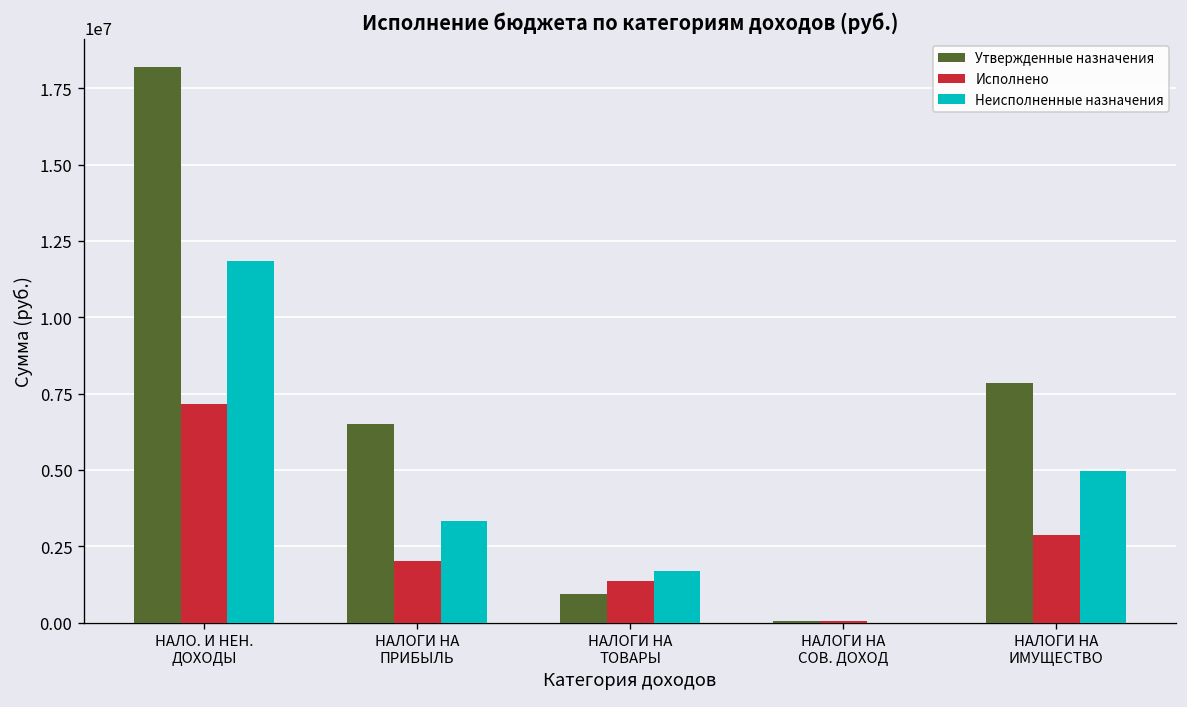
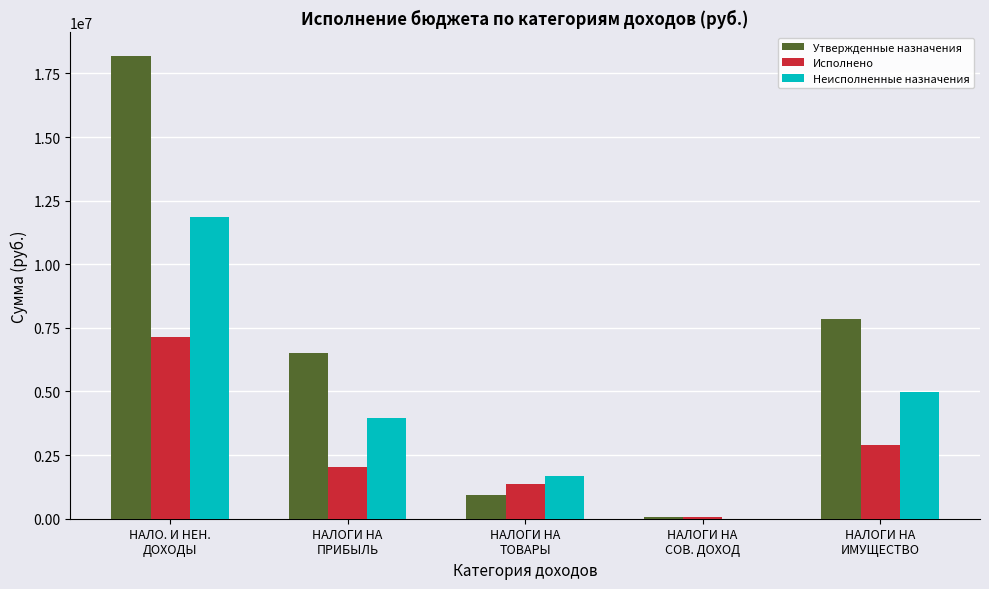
  {
    "Утвержденные назначения": {
      "НАЛО. И НЕН. ДОХОДЫ": 18200000,
      "НАЛОГИ НА ПРИБЫЛЬ": 6500000,
      "НАЛОГИ НА ТОВАРЫ": 900000,
      "НАЛОГИ НА ИМУЩЕСТВО": 7900000
    },
    "Исполнено": {
      "НАЛО. И НЕН. ДОХОДЫ": 7200000,
      "НАЛОГИ НА ПРИБЫЛЬ": 2000000,
      "НАЛОГИ НА ТОВАРЫ": 1400000,
      "НАЛОГИ НА ИМУЩЕСТВО": 2900000
    },
    "Неисполненные назначения": {
      "НАЛО. И НЕН. ДОХОДЫ": 11900000,
-     "НАЛОГИ НА ПРИБЫЛЬ": 3300000,
+     "НАЛОГИ НА ПРИБЫЛЬ": 4000000,
      "НАЛОГИ НА ТОВАРЫ": 1700000,
      "НАЛОГИ НА СОВ. ДОХОД": 0,
      "НАЛОГИ НА ИМУЩЕСТВО": 5000000
    }
  }
